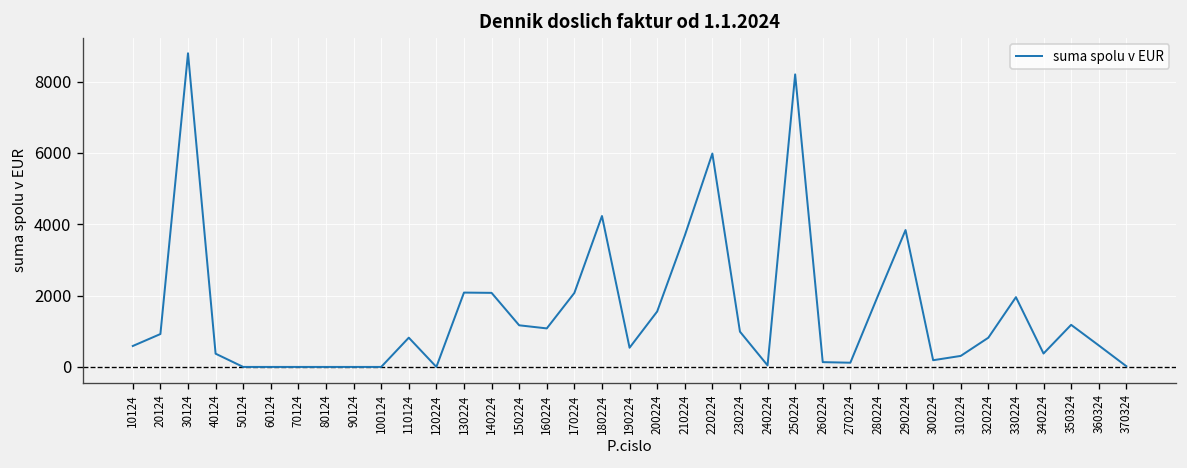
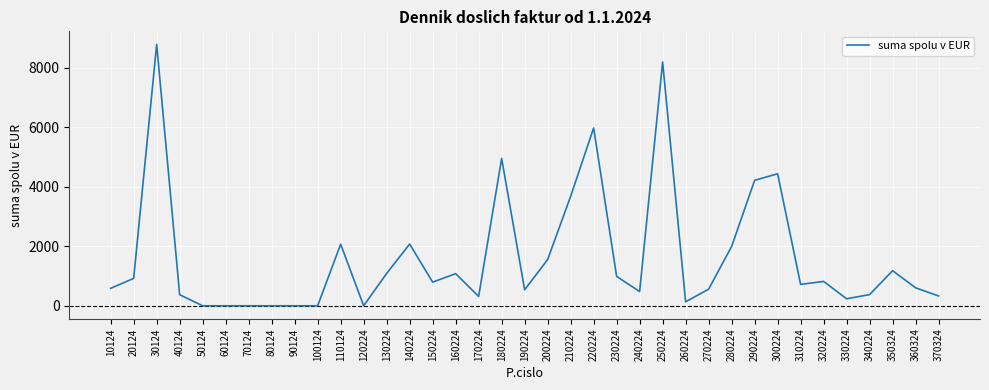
  {
    "10124": 600,
    "20124": 900,
    "30124": 8800,
    "40124": 400,
    "50124": 0,
    "60124": 0,
    "70124": 0,
    "80124": 0,
    "90124": 0,
    "100124": 0,
-   "110124": 800,
+   "110124": 2100,
    "120224": 0,
-   "130224": 2100,
+   "130224": 1100,
    "140224": 2100,
-   "150224": 1200,
+   "150224": 800,
    "160224": 1100,
-   "170224": 2100,
-   "180224": 4200,
+   "170224": 300,
+   "180224": 5000,
    "190224": 500,
    "200224": 1600,
    "210224": 3700,
    "220224": 6000,
    "230224": 1000,
-   "240224": 0,
+   "240224": 500,
    "250224": 8200,
    "260224": 100,
-   "270224": 100,
+   "270224": 600,
    "280224": 2000,
-   "290224": 3800,
-   "300224": 200,
-   "310224": 300,
+   "290224": 4200,
+   "300224": 4400,
+   "310224": 700,
    "320224": 800,
-   "330224": 2000,
+   "330224": 200,
    "340224": 400,
    "350324": 1200,
    "360324": 600,
-   "370324": 0
+   "370324": 300
  }
